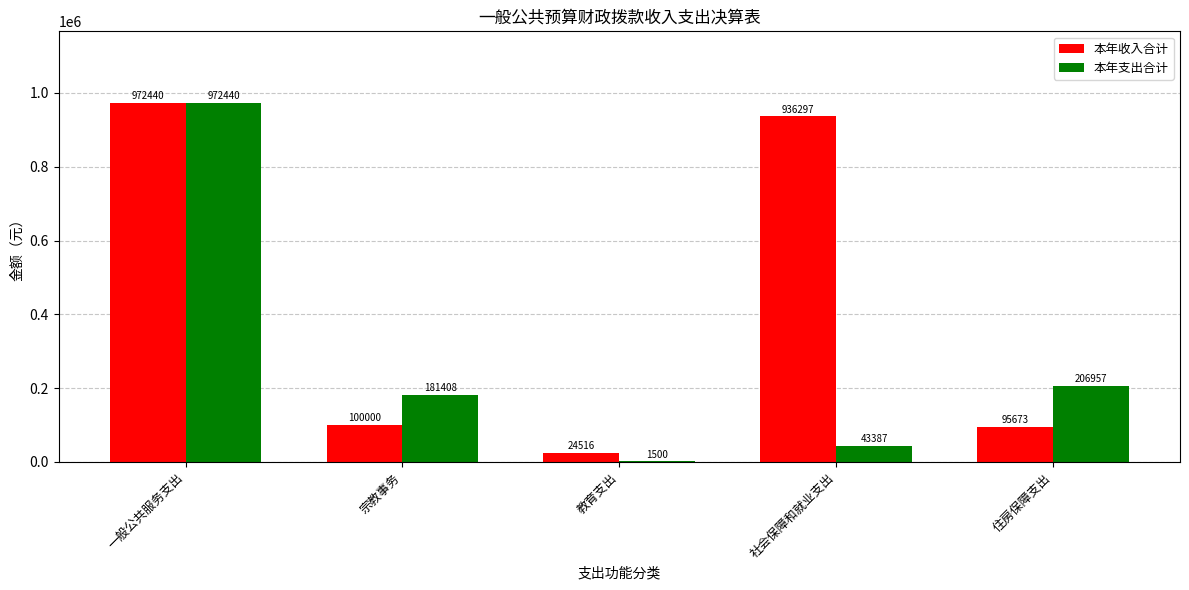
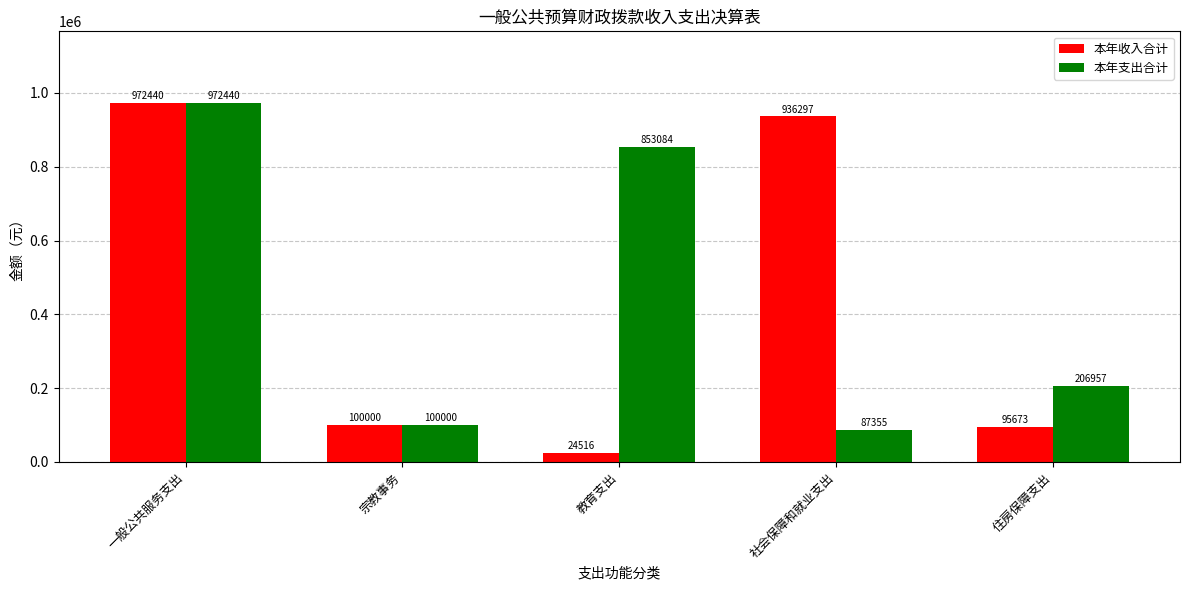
  {
    "本年收入合计": {
      "宗教事务": 100000,
      "教育支出": 24516,
      "社会保障和就业支出": 936297
    },
    "本年支出合计": {
-     "宗教事务": 181408,
-     "教育支出": 1500,
-     "社会保障和就业支出": 43387,
+     "宗教事务": 100000,
+     "教育支出": 853084,
+     "社会保障和就业支出": 87355,
      "住房保障支出": 206957
    }
  }
